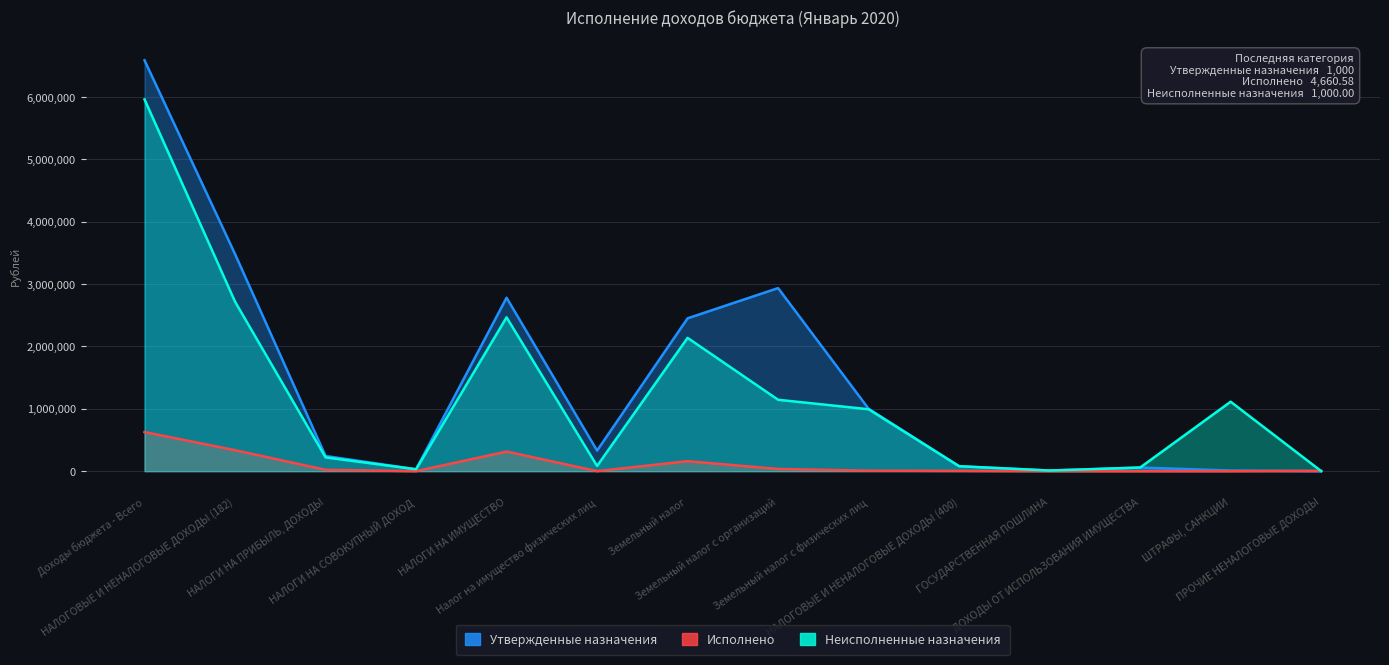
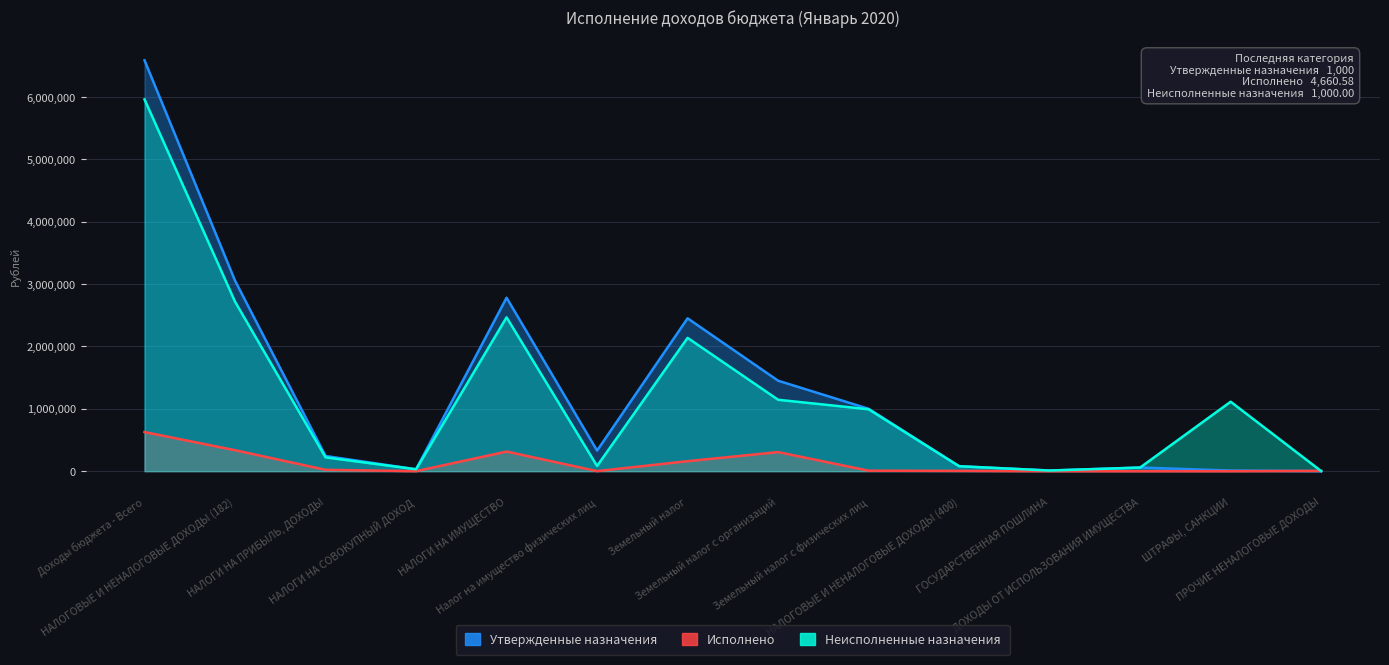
  {
    "Утвержденные назначения": {
      "Доходы бюджета - Всего": "6,600,000",
-     "НАЛОГОВЫЕ И НЕНАЛОГОВЫЕ ДОХОДЫ (182)": "3,500,000",
+     "НАЛОГОВЫЕ И НЕНАЛОГОВЫЕ ДОХОДЫ (182)": "3,100,000",
      "НАЛОГИ НА ИМУЩЕСТВО": "2,800,000",
      "Налог на имущество физических лиц": "300,000",
      "Земельный налог": "2,500,000",
-     "Земельный налог с организаций": "2,900,000"
+     "Земельный налог с организаций": "1,500,000"
    },
    "Исполнено": {
      "Доходы бюджета - Всего": "600,000",
      "НАЛОГОВЫЕ И НЕНАЛОГОВЫЕ ДОХОДЫ (182)": "300,000",
      "НАЛОГИ НА ПРИБЫЛЬ, ДОХОДЫ": "0",
      "НАЛОГИ НА ИМУЩЕСТВО": "300,000",
      "Налог на имущество физических лиц": "0",
      "Земельный налог": "200,000",
-     "Земельный налог с организаций": "0",
+     "Земельный налог с организаций": "300,000",
      "Земельный налог с физических лиц": "0",
      "НАЛОГОВЫЕ И НЕНАЛОГОВЫЕ ДОХОДЫ (400)": "0",
      "ДОХОДЫ ОТ ИСПОЛЬЗОВАНИЯ ИМУЩЕСТВА": "0"
    },
    "Неисполненные назначения": {
      "Доходы бюджета - Всего": "6,000,000",
      "НАЛОГОВЫЕ И НЕНАЛОГОВЫЕ ДОХОДЫ (182)": "2,700,000",
      "НАЛОГИ НА ИМУЩЕСТВО": "2,500,000",
      "Налог на имущество физических лиц": "100,000",
      "Земельный налог": "2,100,000",
      "Земельный налог с организаций": "1,100,000",
      "ШТРАФЫ, САНКЦИИ": "1,100,000"
    }
  }
